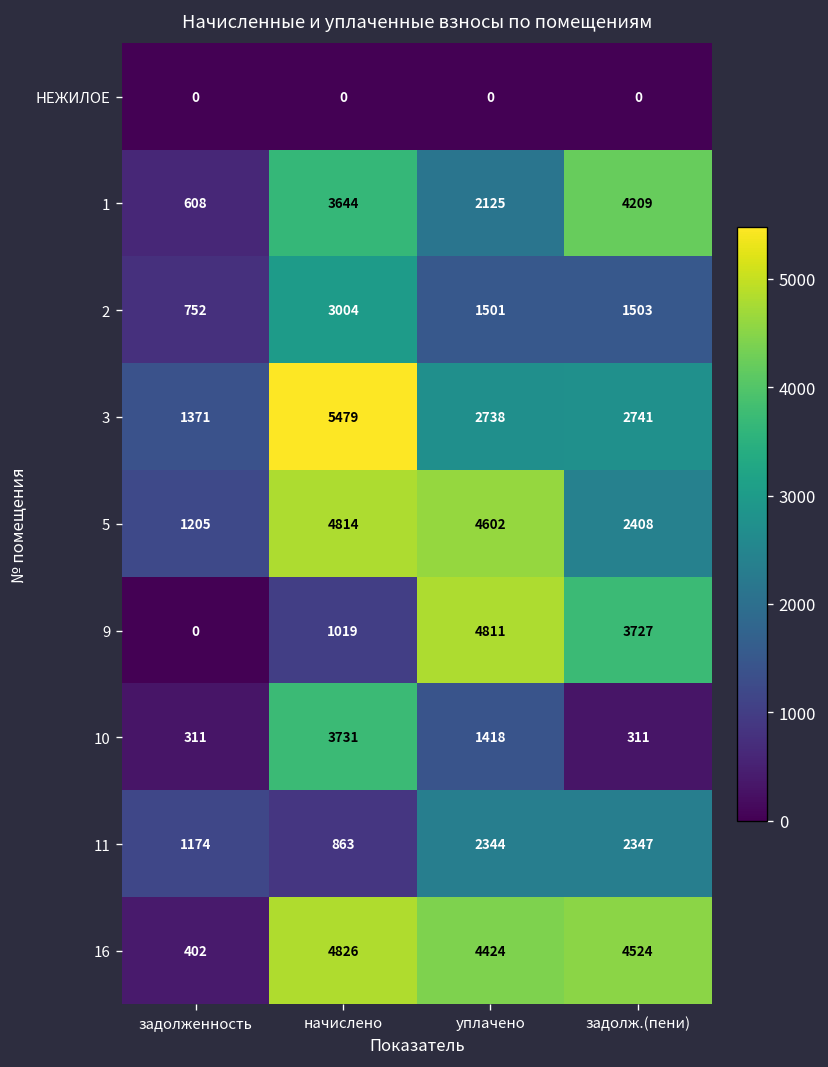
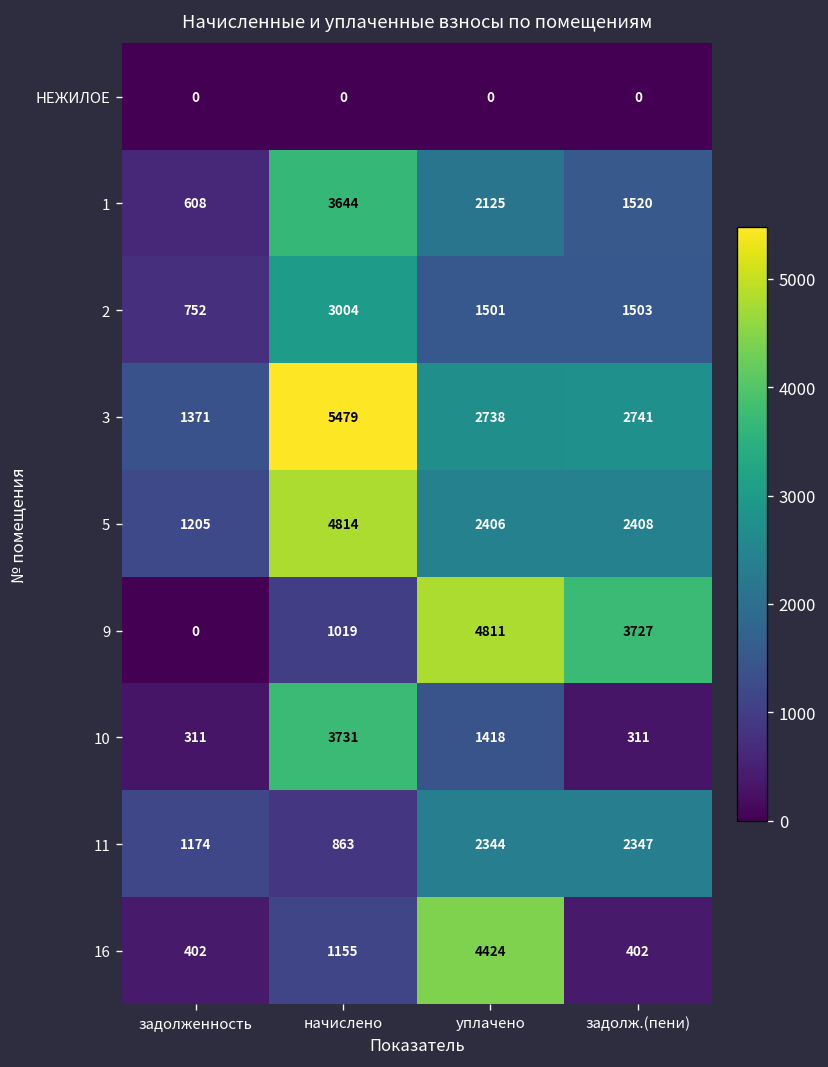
  {
    "НЕЖИЛОЕ": {
      "задолженность": 0,
      "начислено": 0,
      "уплачено": 0,
      "задолж.(пени)": 0
    },
    "1": {
      "задолженность": 608,
      "начислено": 3644,
      "уплачено": 2125,
-     "задолж.(пени)": 4209
+     "задолж.(пени)": 1520
    },
    "2": {
      "задолженность": 752,
      "начислено": 3004,
      "уплачено": 1501,
      "задолж.(пени)": 1503
    },
    "3": {
      "задолженность": 1371,
      "начислено": 5479,
      "уплачено": 2738,
      "задолж.(пени)": 2741
    },
    "5": {
      "задолженность": 1205,
      "начислено": 4814,
-     "уплачено": 4602,
+     "уплачено": 2406,
      "задолж.(пени)": 2408
    },
    "9": {
      "задолженность": 0,
      "начислено": 1019,
      "уплачено": 4811,
      "задолж.(пени)": 3727
    },
    "10": {
      "задолженность": 311,
      "начислено": 3731,
      "уплачено": 1418,
      "задолж.(пени)": 311
    },
    "11": {
      "задолженность": 1174,
      "начислено": 863,
      "уплачено": 2344,
      "задолж.(пени)": 2347
    },
    "16": {
      "задолженность": 402,
-     "начислено": 4826,
+     "начислено": 1155,
      "уплачено": 4424,
-     "задолж.(пени)": 4524
+     "задолж.(пени)": 402
    }
  }
